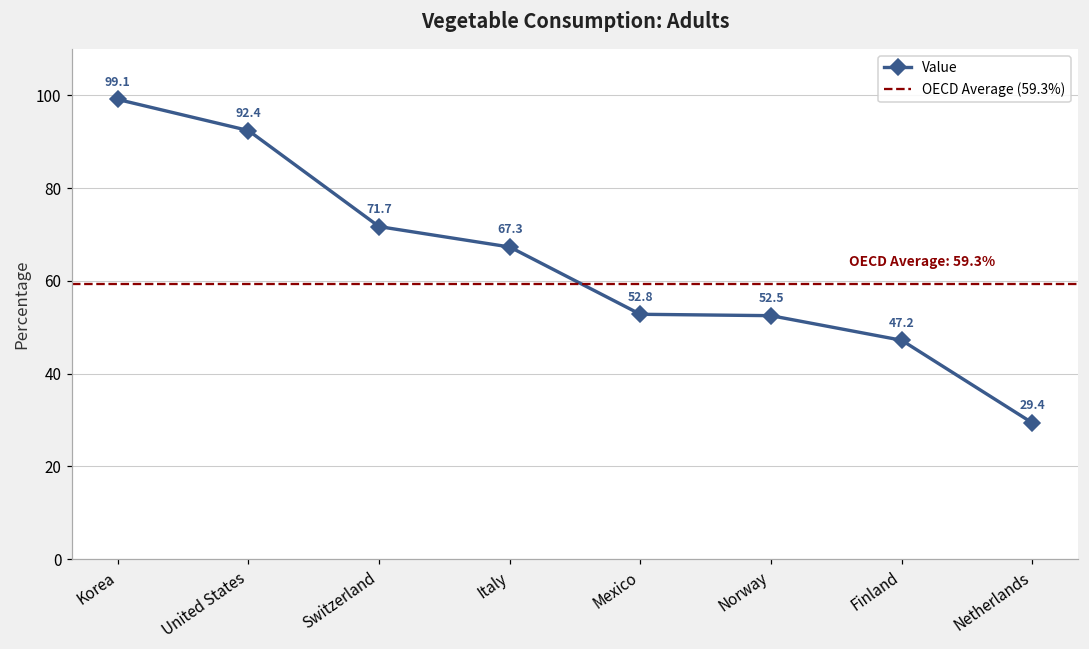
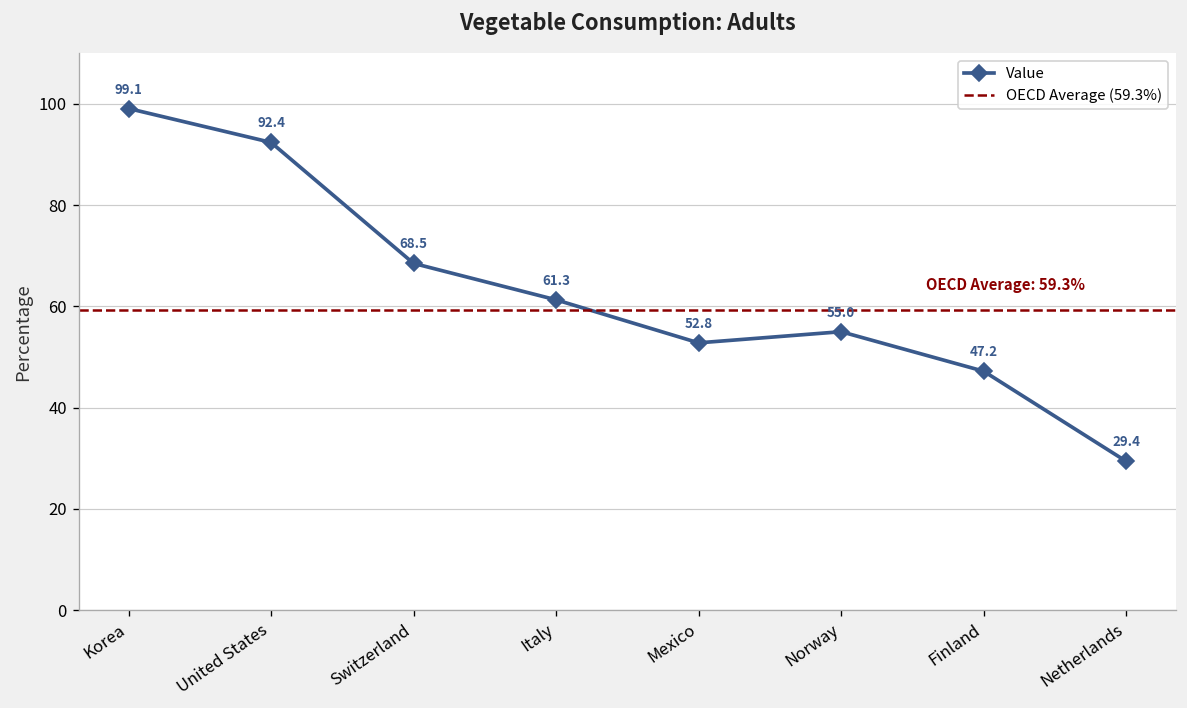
  {
    "Korea": 99.1,
    "United States": 92.4,
-   "Switzerland": 71.7,
-   "Italy": 67.3,
+   "Switzerland": 68.5,
+   "Italy": 61.3,
    "Mexico": 52.8,
-   "Norway": 52.5,
+   "Norway": 55.0,
    "Finland": 47.2,
    "Netherlands": 29.4
  }
